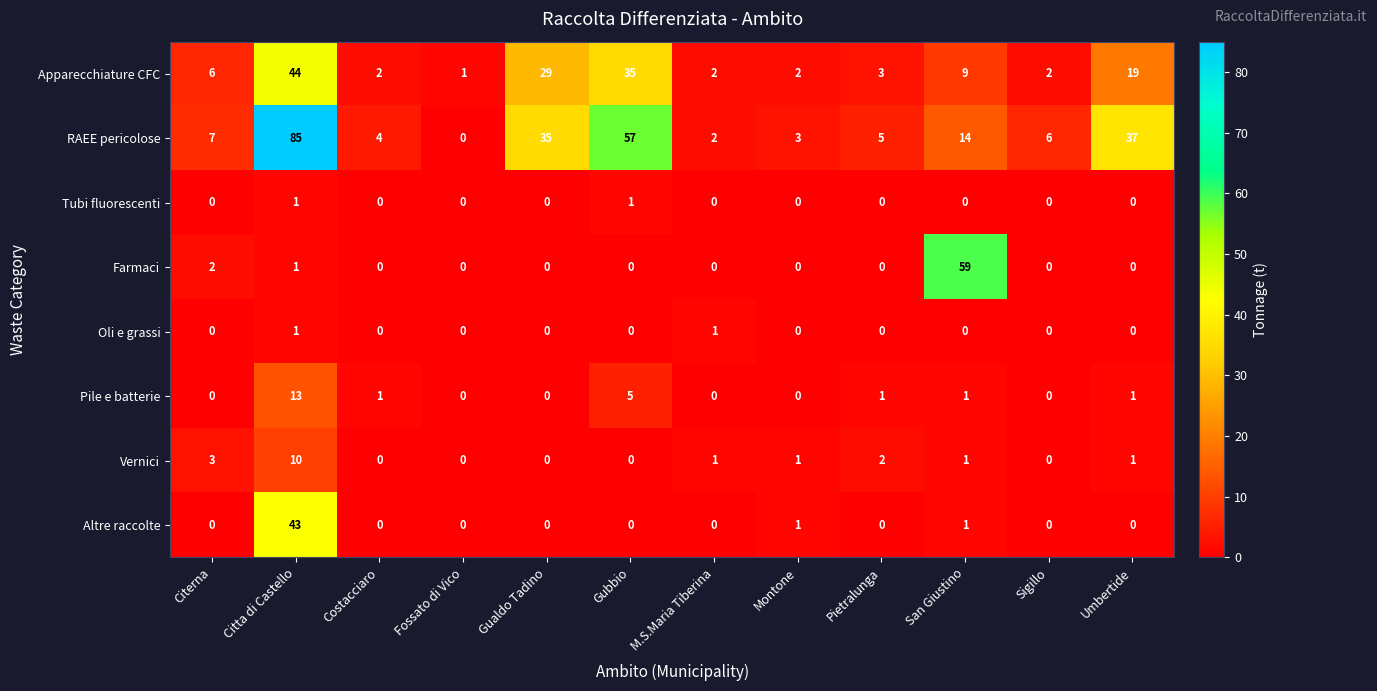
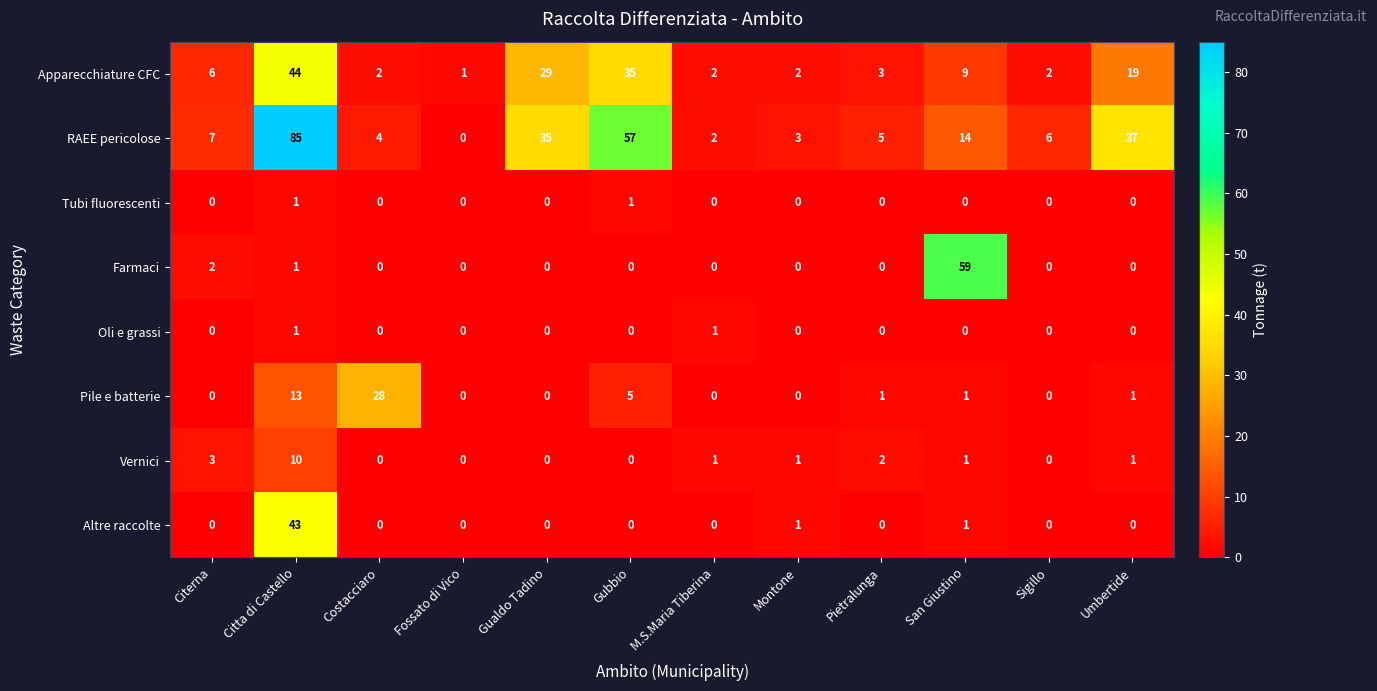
  {
    "Apparecchiature CFC": {
      "Citerna": 6,
      "Citta di Castello": 44,
      "Costacciaro": 2,
      "Fossato di Vico": 1,
      "Gualdo Tadino": 29,
      "Gubbio": 35,
      "M.S.Maria Tiberina": 2,
      "Montone": 2,
      "Pietralunga": 3,
      "San Giustino": 9,
      "Sigillo": 2,
      "Umbertide": 19
    },
    "RAEE pericolose": {
      "Citerna": 7,
      "Citta di Castello": 85,
      "Costacciaro": 4,
      "Fossato di Vico": 0,
      "Gualdo Tadino": 35,
      "Gubbio": 57,
      "M.S.Maria Tiberina": 2,
      "Montone": 3,
      "Pietralunga": 5,
      "San Giustino": 14,
      "Sigillo": 6,
      "Umbertide": 37
    },
    "Tubi fluorescenti": {
      "Citerna": 0,
      "Citta di Castello": 1,
      "Costacciaro": 0,
      "Fossato di Vico": 0,
      "Gualdo Tadino": 0,
      "Gubbio": 1,
      "M.S.Maria Tiberina": 0,
      "Montone": 0,
      "Pietralunga": 0,
      "San Giustino": 0,
      "Sigillo": 0,
      "Umbertide": 0
    },
    "Farmaci": {
      "Citerna": 2,
      "Citta di Castello": 1,
      "Costacciaro": 0,
      "Fossato di Vico": 0,
      "Gualdo Tadino": 0,
      "Gubbio": 0,
      "M.S.Maria Tiberina": 0,
      "Montone": 0,
      "Pietralunga": 0,
      "San Giustino": 59,
      "Sigillo": 0,
      "Umbertide": 0
    },
    "Oli e grassi": {
      "Citerna": 0,
      "Citta di Castello": 1,
      "Costacciaro": 0,
      "Fossato di Vico": 0,
      "Gualdo Tadino": 0,
      "Gubbio": 0,
      "M.S.Maria Tiberina": 1,
      "Montone": 0,
      "Pietralunga": 0,
      "San Giustino": 0,
      "Sigillo": 0,
      "Umbertide": 0
    },
    "Pile e batterie": {
      "Citerna": 0,
      "Citta di Castello": 13,
-     "Costacciaro": 1,
+     "Costacciaro": 28,
      "Fossato di Vico": 0,
      "Gualdo Tadino": 0,
      "Gubbio": 5,
      "M.S.Maria Tiberina": 0,
      "Montone": 0,
      "Pietralunga": 1,
      "San Giustino": 1,
      "Sigillo": 0,
      "Umbertide": 1
    },
    "Vernici": {
      "Citerna": 3,
      "Citta di Castello": 10,
      "Costacciaro": 0,
      "Fossato di Vico": 0,
      "Gualdo Tadino": 0,
      "Gubbio": 0,
      "M.S.Maria Tiberina": 1,
      "Montone": 1,
      "Pietralunga": 2,
      "San Giustino": 1,
      "Sigillo": 0,
      "Umbertide": 1
    },
    "Altre raccolte": {
      "Citerna": 0,
      "Citta di Castello": 43,
      "Costacciaro": 0,
      "Fossato di Vico": 0,
      "Gualdo Tadino": 0,
      "Gubbio": 0,
      "M.S.Maria Tiberina": 0,
      "Montone": 1,
      "Pietralunga": 0,
      "San Giustino": 1,
      "Sigillo": 0,
      "Umbertide": 0
    }
  }
